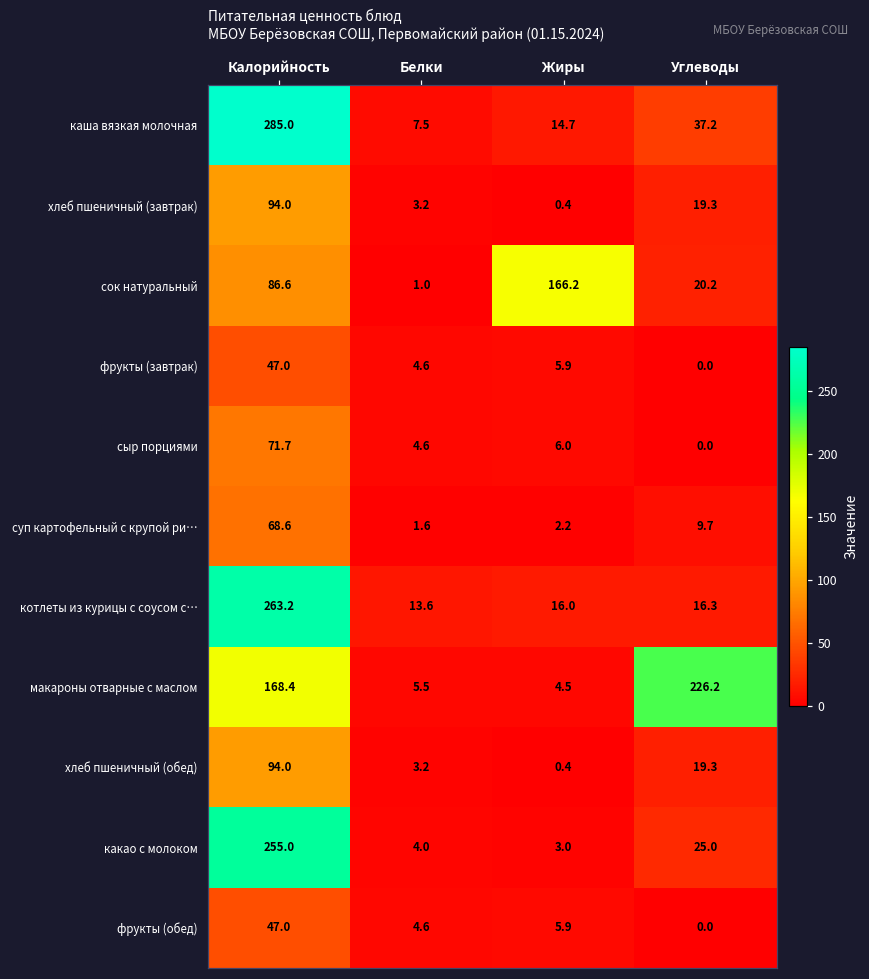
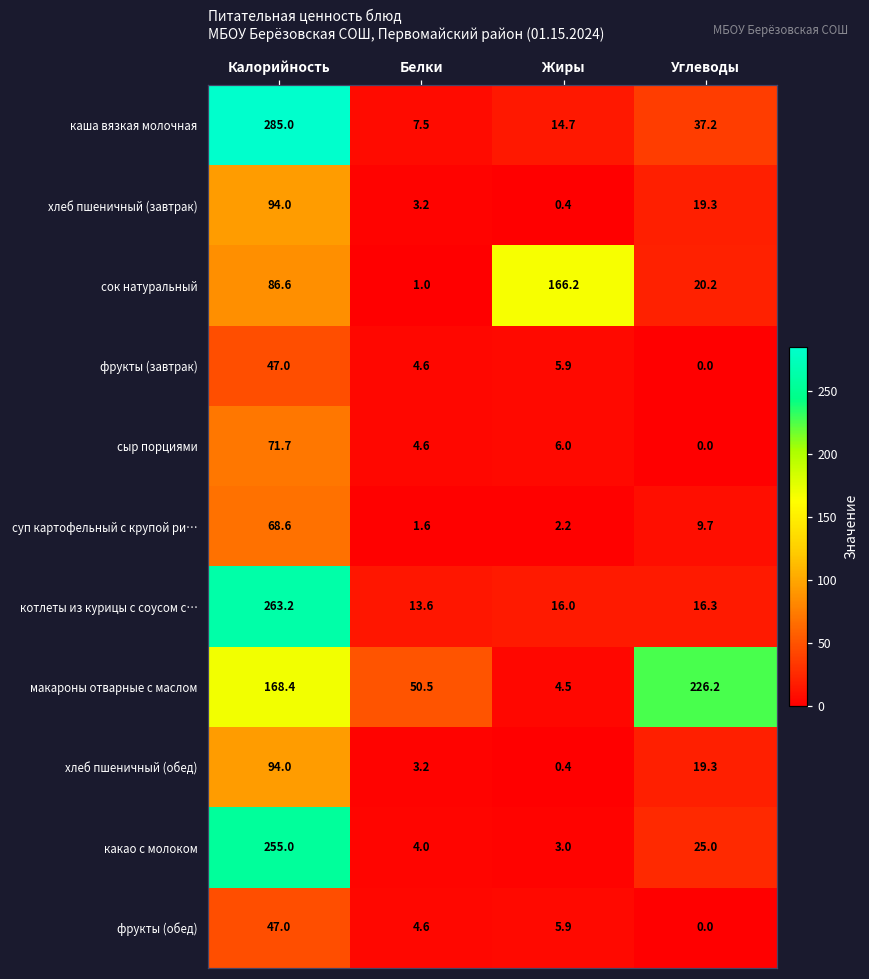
  {
    "каша вязкая молочная": {
      "Калорийность": 285.0,
      "Белки": 7.5,
      "Жиры": 14.7,
      "Углеводы": 37.2
    },
    "хлеб пшеничный (завтрак)": {
      "Калорийность": 94.0,
      "Белки": 3.2,
      "Жиры": 0.4,
      "Углеводы": 19.3
    },
    "сок натуральный": {
      "Калорийность": 86.6,
      "Белки": 1.0,
      "Жиры": 166.2,
      "Углеводы": 20.2
    },
    "фрукты (завтрак)": {
      "Калорийность": 47.0,
      "Белки": 4.6,
      "Жиры": 5.9,
      "Углеводы": 0.0
    },
    "сыр порциями": {
      "Калорийность": 71.7,
      "Белки": 4.6,
      "Жиры": 6.0,
      "Углеводы": 0.0
    },
    "суп картофельный с крупой ри…": {
      "Калорийность": 68.6,
      "Белки": 1.6,
      "Жиры": 2.2,
      "Углеводы": 9.7
    },
    "котлеты из курицы с соусом с…": {
      "Калорийность": 263.2,
      "Белки": 13.6,
      "Жиры": 16.0,
      "Углеводы": 16.3
    },
    "макароны отварные с маслом": {
      "Калорийность": 168.4,
-     "Белки": 5.5,
+     "Белки": 50.5,
      "Жиры": 4.5,
      "Углеводы": 226.2
    },
    "хлеб пшеничный (обед)": {
      "Калорийность": 94.0,
      "Белки": 3.2,
      "Жиры": 0.4,
      "Углеводы": 19.3
    },
    "какао с молоком": {
      "Калорийность": 255.0,
      "Белки": 4.0,
      "Жиры": 3.0,
      "Углеводы": 25.0
    },
    "фрукты (обед)": {
      "Калорийность": 47.0,
      "Белки": 4.6,
      "Жиры": 5.9,
      "Углеводы": 0.0
    }
  }
